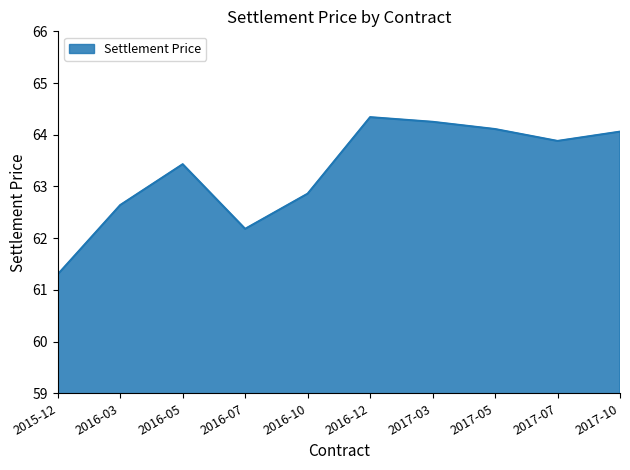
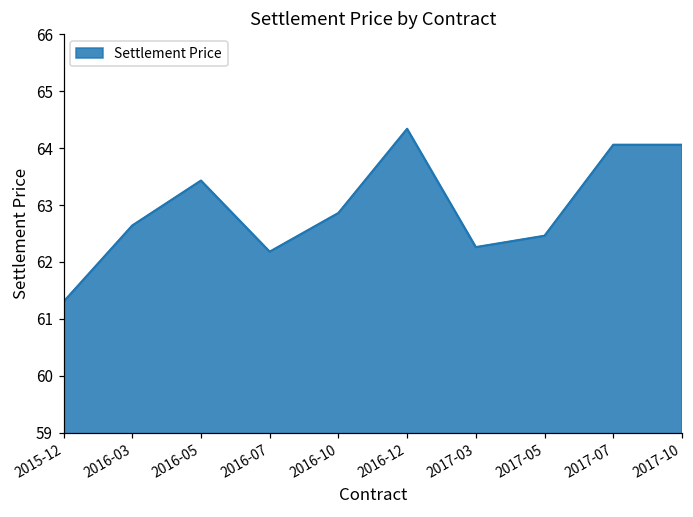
  {
    "2015-12": 61.3,
    "2016-03": 62.6,
    "2016-05": 63.4,
    "2016-07": 62.2,
    "2016-10": 62.9,
    "2016-12": 64.3,
-   "2017-03": 64.3,
-   "2017-05": 64.1,
-   "2017-07": 63.9,
+   "2017-03": 62.3,
+   "2017-05": 62.5,
+   "2017-07": 64.1,
    "2017-10": 64.1
  }
